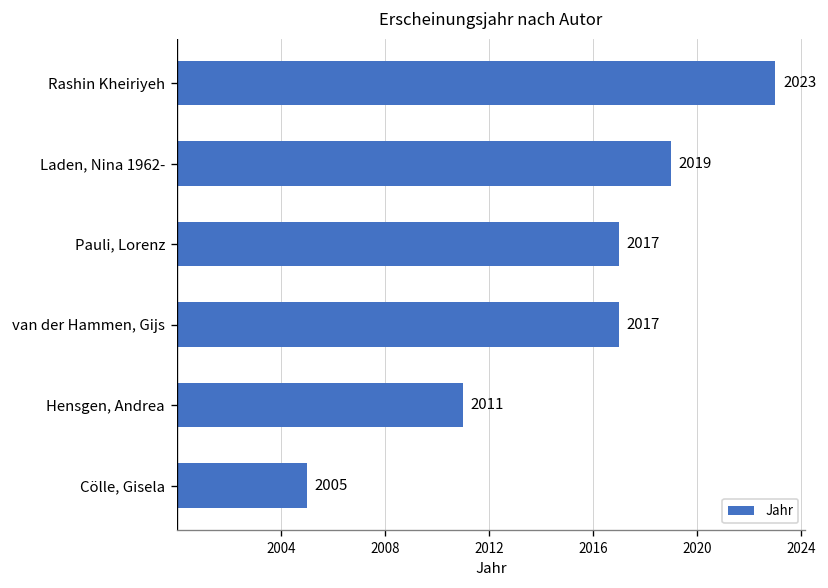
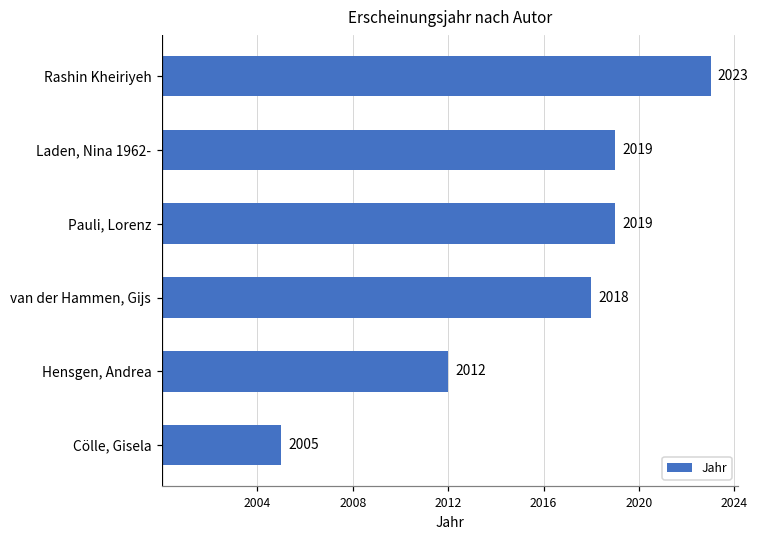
  {
-   "Pauli, Lorenz": 2017,
-   "van der Hammen, Gijs": 2017,
-   "Hensgen, Andrea": 2011
+   "Pauli, Lorenz": 2019,
+   "van der Hammen, Gijs": 2018,
+   "Hensgen, Andrea": 2012
  }
